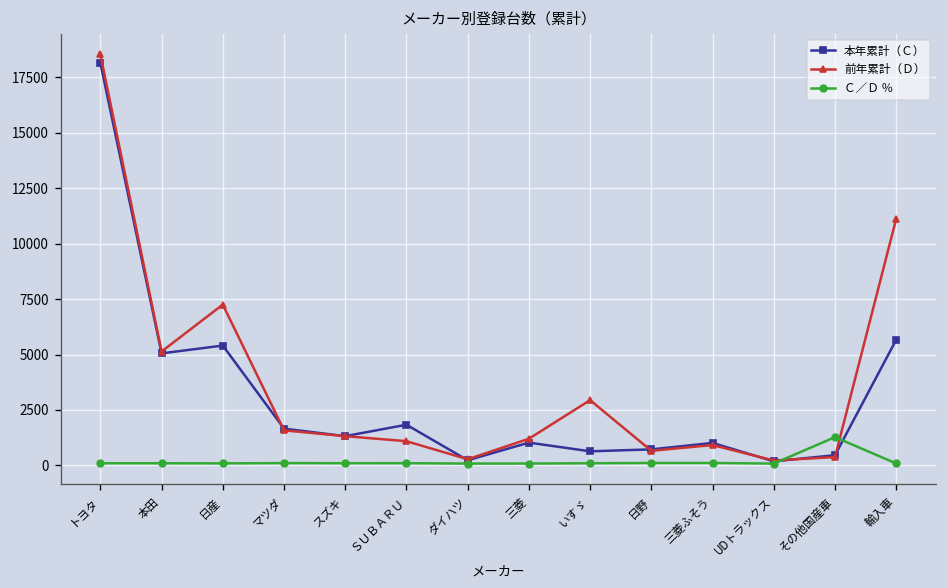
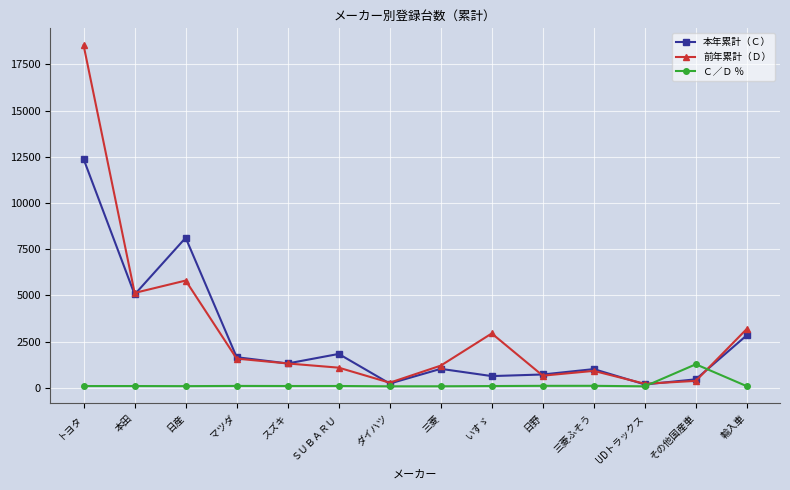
  {
    "本年累計（Ｃ）": {
-     "トヨタ": 18200,
-     "日産": 5400,
+     "トヨタ": 12400,
+     "日産": 8100,
      "ＳＵＢＡＲＵ": 1800,
      "三菱": 1000,
      "いすゞ": 600,
-     "輸入車": 5700
+     "輸入車": 2800
    },
    "前年累計（Ｄ）": {
      "トヨタ": 18500,
-     "日産": 7300,
+     "日産": 5800,
      "ＳＵＢＡＲＵ": 1100,
      "三菱": 1200,
      "いすゞ": 2900,
-     "輸入車": 11100
+     "輸入車": 3200
    },
    "Ｃ／Ｄ ％": {
      "トヨタ": 100,
      "本田": 100,
      "日産": 100,
      "マツダ": 100,
      "スズキ": 100,
      "ＳＵＢＡＲＵ": 100,
      "ダイハツ": 100,
      "三菱": 100,
      "いすゞ": 100,
      "日野": 100,
      "三菱ふそう": 100,
      "その他国産車": 1300,
      "輸入車": 100
    }
  }
